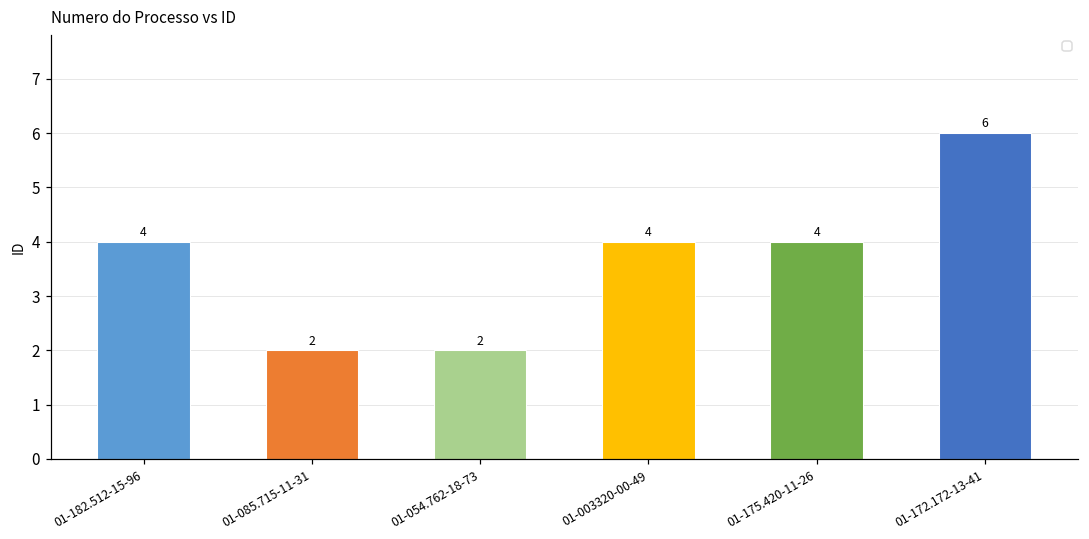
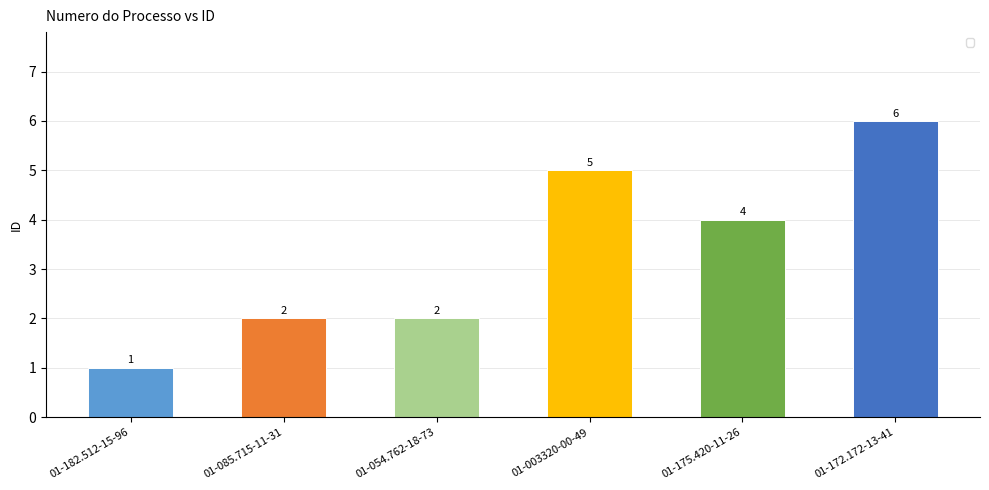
  {
-   "01-182.512-15-96": 4,
+   "01-182.512-15-96": 1,
    "01-085.715-11-31": 2,
    "01-054.762-18-73": 2,
-   "01-003320-00-49": 4,
+   "01-003320-00-49": 5,
    "01-175.420-11-26": 4,
    "01-172.172-13-41": 6
  }
